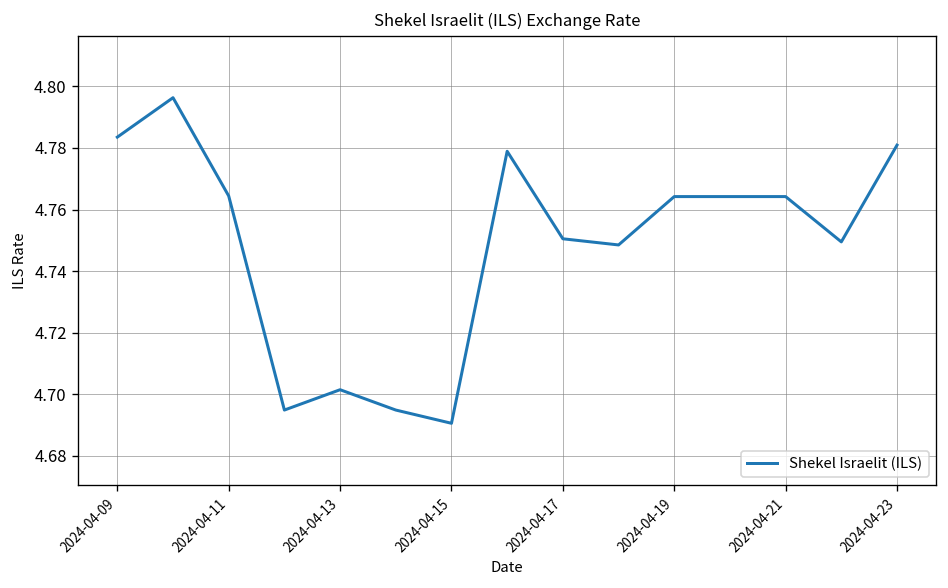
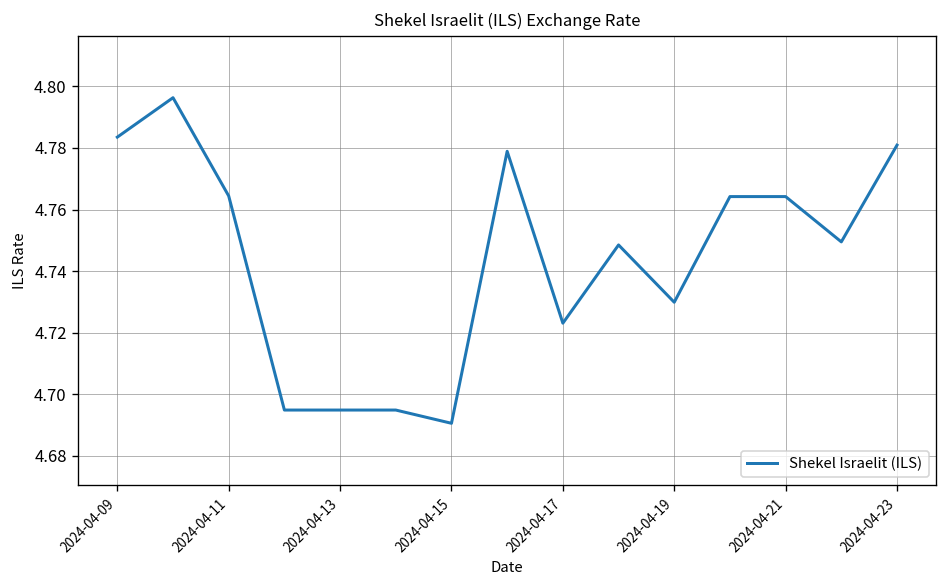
  {
    "2024-04-09": 4.784,
    "2024-04-11": 4.764,
-   "2024-04-13": 4.702,
+   "2024-04-13": 4.695,
    "2024-04-15": 4.691,
-   "2024-04-17": 4.751,
-   "2024-04-19": 4.764,
+   "2024-04-17": 4.723,
+   "2024-04-19": 4.730,
    "2024-04-21": 4.764,
    "2024-04-23": 4.781
  }
